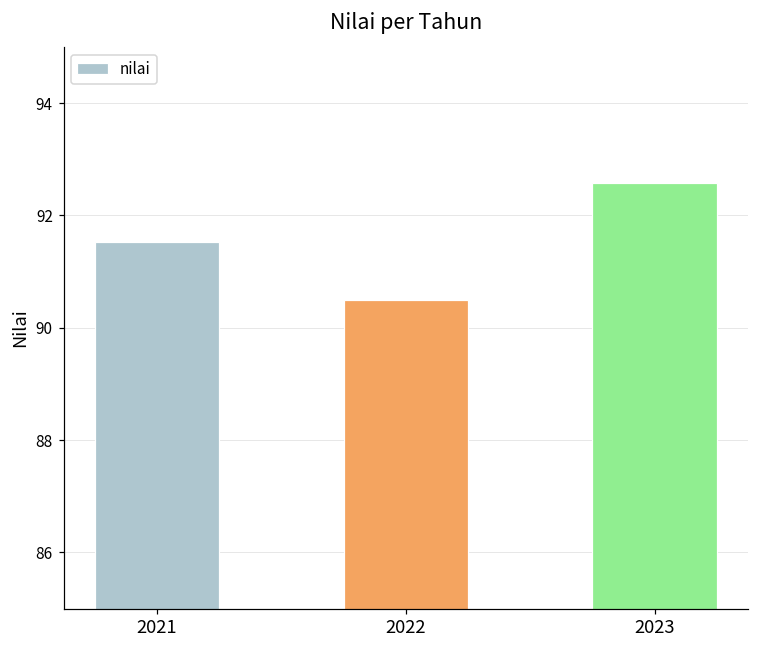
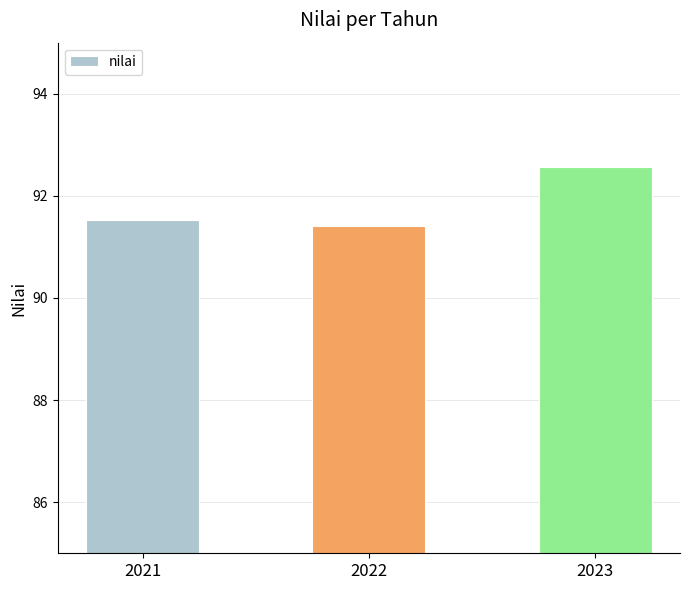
  {
    "2021": 91.5,
-   "2022": 90.5,
+   "2022": 91.4,
    "2023": 92.6
  }
